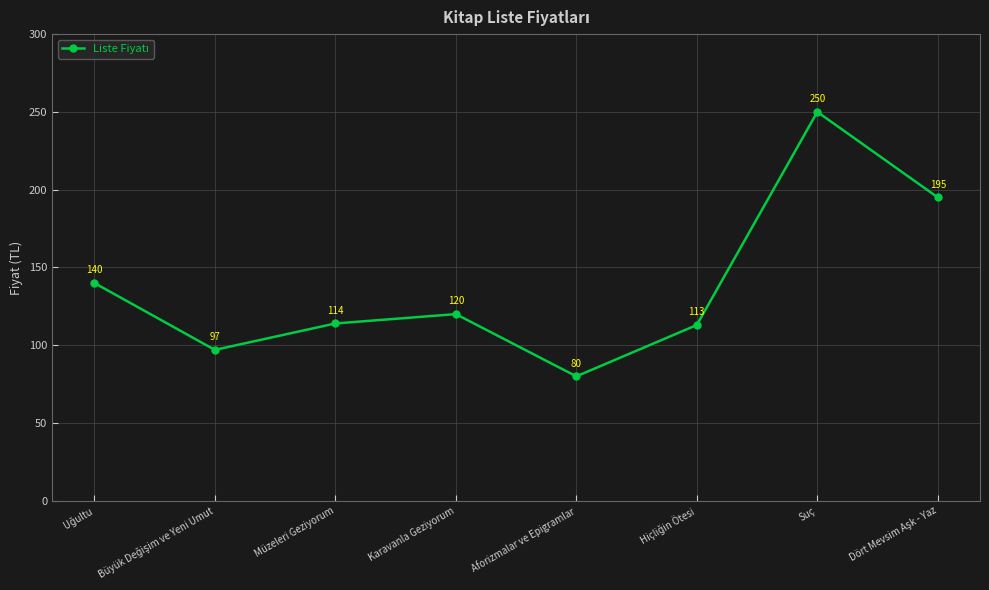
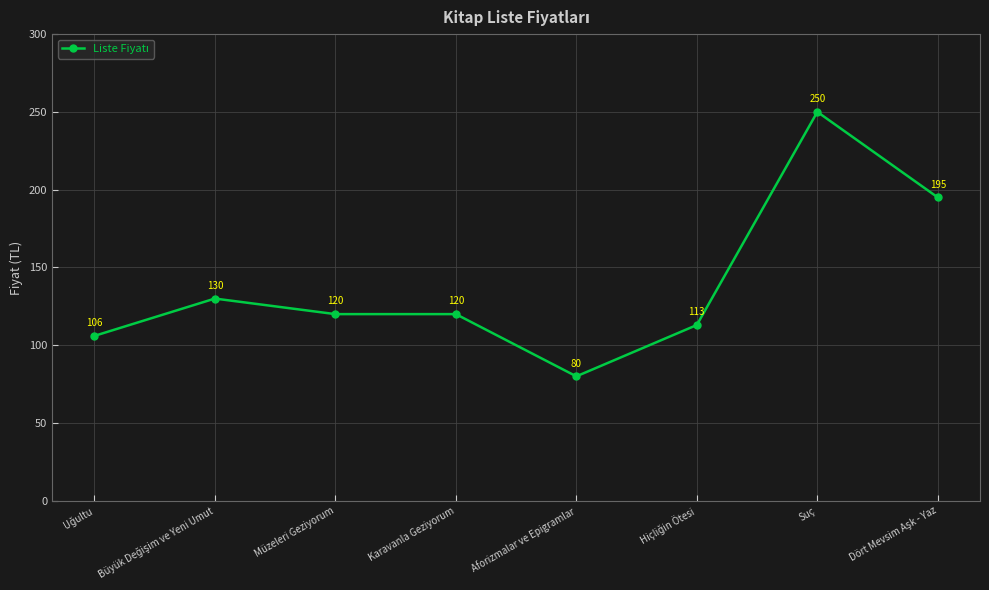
  {
-   "Uğultu": 140,
-   "Büyük Değişim ve Yeni Umut": 97,
-   "Müzeleri Geziyorum": 114,
+   "Uğultu": 106,
+   "Büyük Değişim ve Yeni Umut": 130,
+   "Müzeleri Geziyorum": 120,
    "Karavanla Geziyorum": 120,
    "Aforizmalar ve Epigramlar": 80,
    "Hiçliğin Ötesi": 113,
    "Suç": 250,
    "Dört Mevsim Aşk - Yaz": 195
  }
